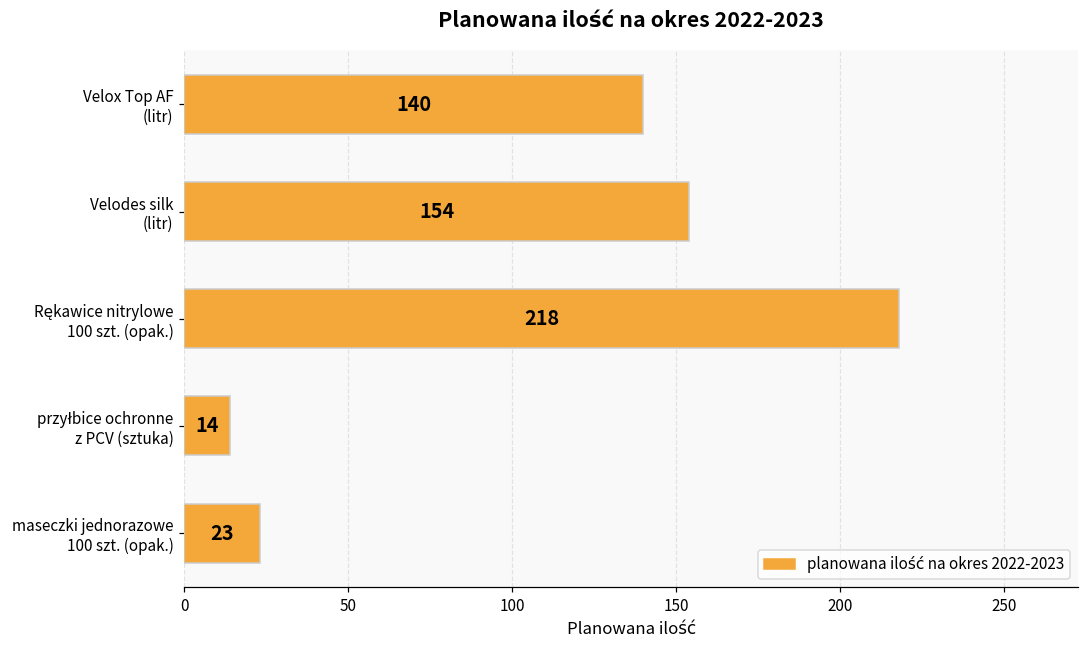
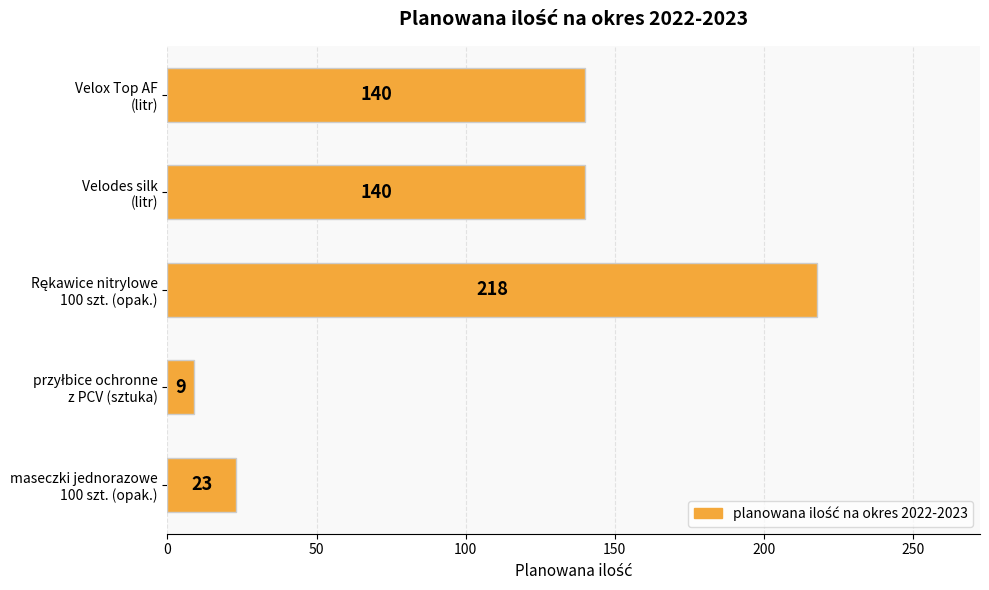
  {
    "Velox Top AF (litr)": 140,
-   "Velodes silk (litr)": 154,
+   "Velodes silk (litr)": 140,
    "Rękawice nitrylowe 100 szt. (opak.)": 218,
-   "przyłbice ochronne z PCV (sztuka)": 14,
+   "przyłbice ochronne z PCV (sztuka)": 9,
    "maseczki jednorazowe 100 szt. (opak.)": 23
  }
